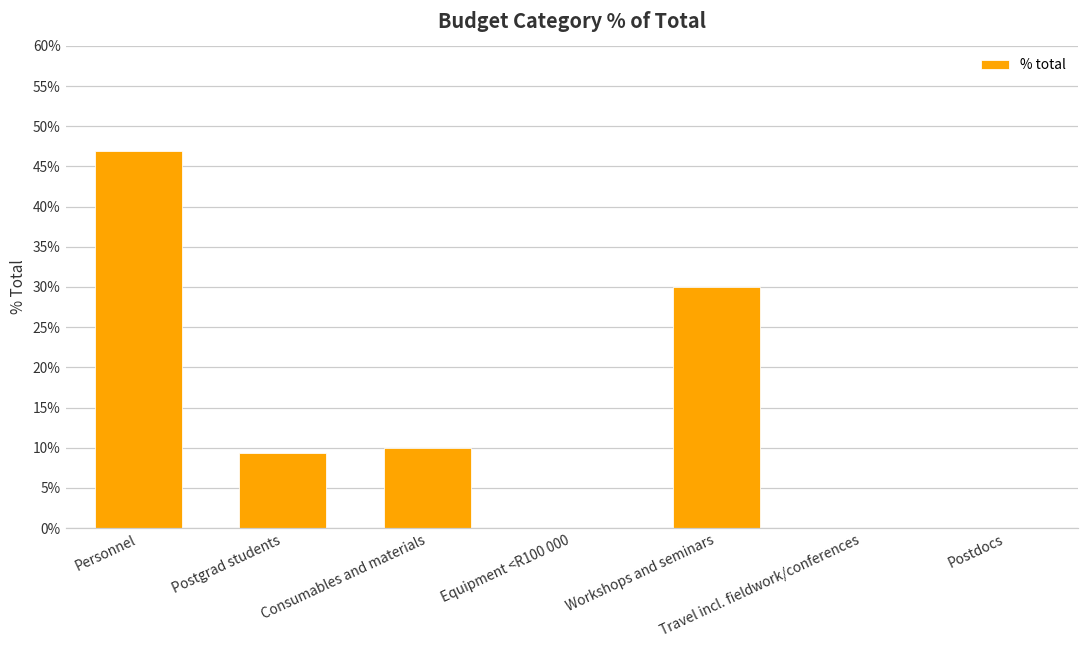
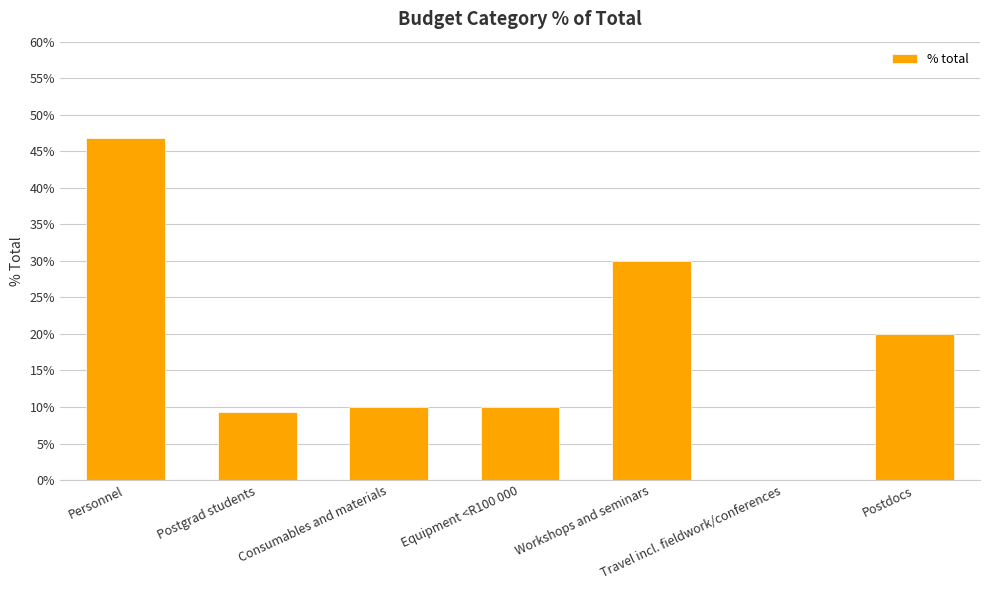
  {
    "Personnel": "47%",
    "Postgrad students": "9%",
    "Consumables and materials": "10%",
-   "Equipment <R100 000": "0%",
+   "Equipment <R100 000": "10%",
    "Workshops and seminars": "30%",
    "Travel incl. fieldwork/conferences": "0%",
-   "Postdocs": "0%"
+   "Postdocs": "20%"
  }
